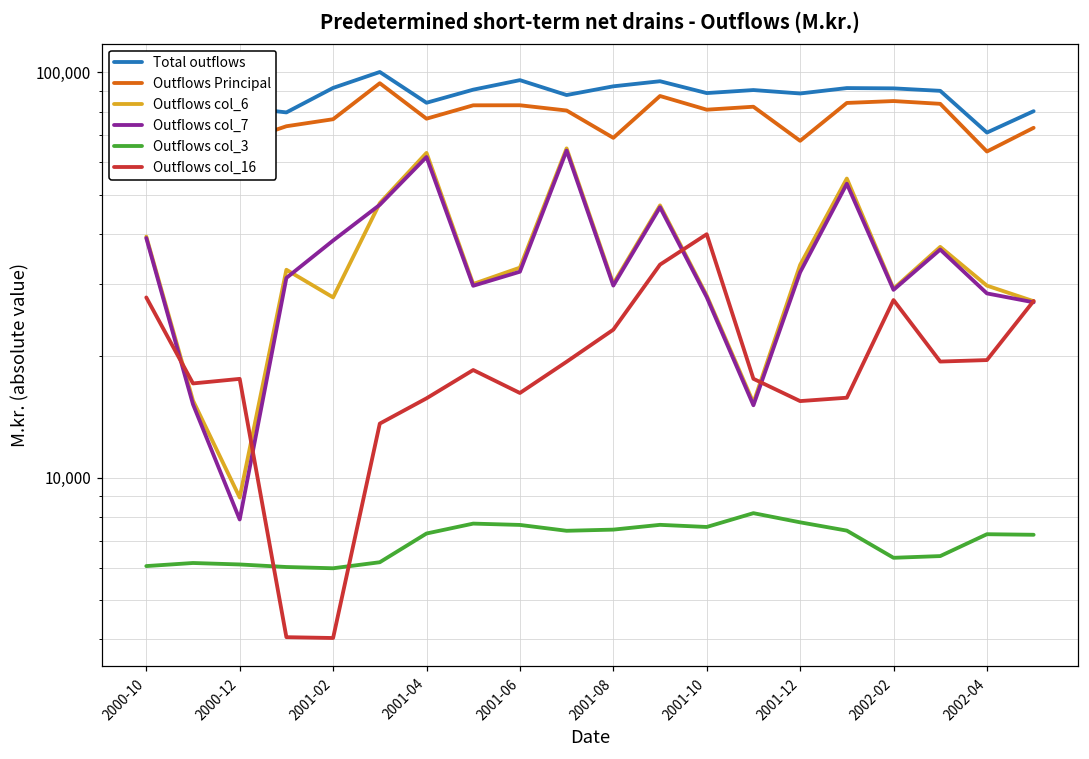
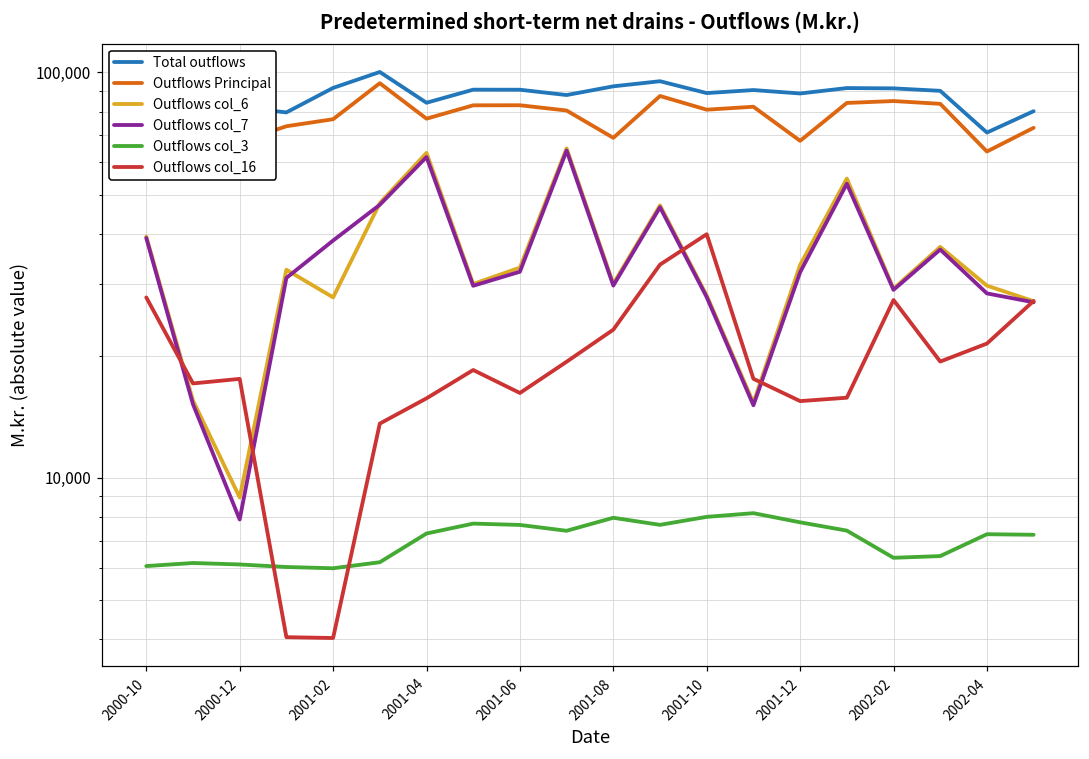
  {
    "Total outflows": {
      "2001-02": "92,000",
      "2001-04": "84,000",
-     "2001-06": "96,000",
+     "2001-06": "91,000",
      "2001-08": "92,000",
      "2001-10": "89,000",
      "2001-12": "89,000",
      "2002-02": "91,000",
      "2002-04": "71,000"
    },
    "Outflows Principal": {
      "2001-02": "77,000",
      "2001-04": "77,000",
      "2001-06": "83,000",
      "2001-08": "69,000",
      "2001-10": "81,000",
      "2001-12": "68,000",
      "2002-02": "85,000",
      "2002-04": "64,000"
    },
    "Outflows col_6": {
      "2000-12": "8,900",
      "2001-02": "28,000",
      "2001-04": "63,000",
      "2001-06": "33,000",
      "2001-12": "34,000",
      "2002-04": "30,000"
    },
    "Outflows col_7": {
      "2000-12": "7,900",
      "2001-02": "38,000",
      "2001-04": "62,000",
      "2001-06": "32,000",
      "2001-12": "32,000",
      "2002-04": "29,000"
    },
    "Outflows col_3": {
      "2000-10": "6,100",
      "2000-12": "6,100",
      "2001-02": "6,000",
      "2001-04": "7,300",
      "2001-06": "7,700",
-     "2001-08": "7,500",
-     "2001-10": "7,600",
+     "2001-08": "8,000",
+     "2001-10": "8,000",
      "2001-12": "7,800",
      "2002-02": "6,400",
      "2002-04": "7,300"
    },
    "Outflows col_16": {
      "2000-10": "28,000",
      "2000-12": "18,000",
      "2001-02": "4,000",
      "2001-04": "15,700",
      "2001-06": "16,000",
      "2001-08": "23,000",
      "2001-10": "40,000",
      "2001-12": "15,500",
      "2002-02": "27,000",
-     "2002-04": "20,000"
+     "2002-04": "21,000"
    }
  }
